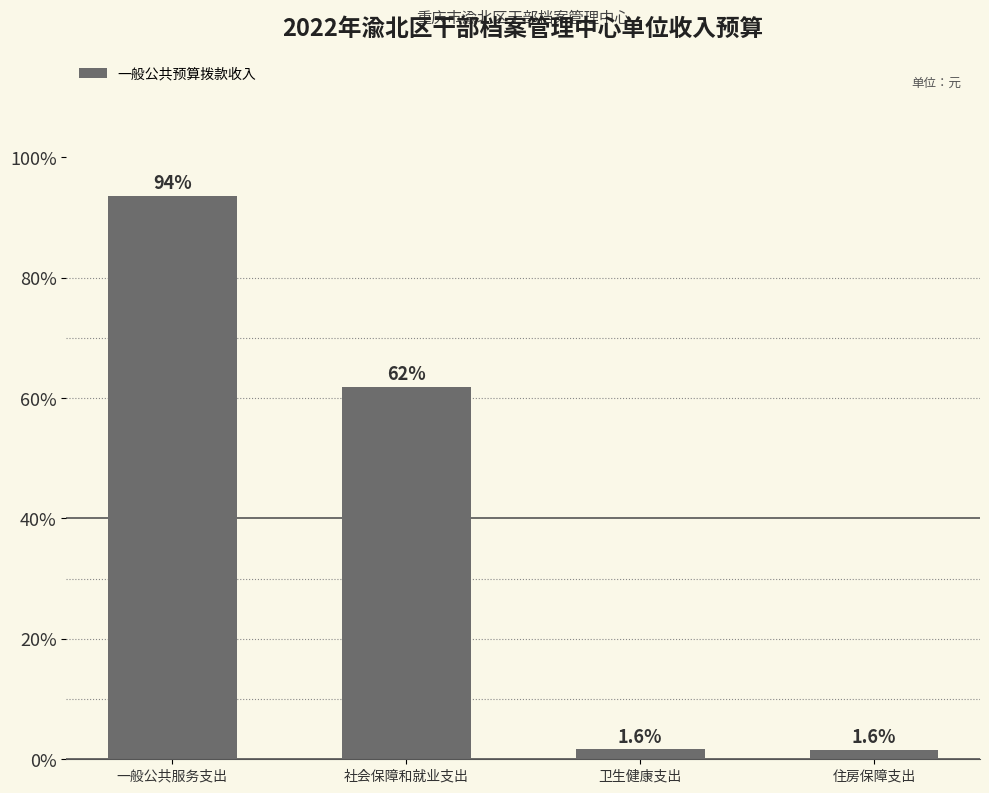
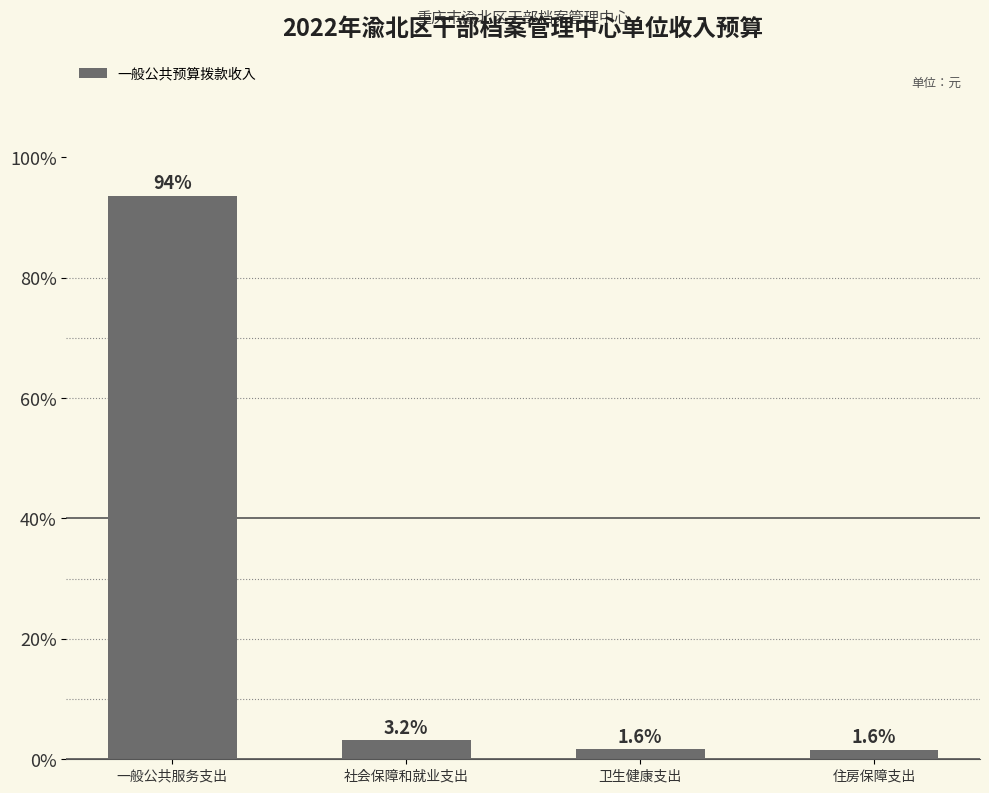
  {
    "一般公共服务支出": "94%",
-   "社会保障和就业支出": "62%",
+   "社会保障和就业支出": "3.2%",
    "卫生健康支出": "1.6%",
    "住房保障支出": "1.6%"
  }
